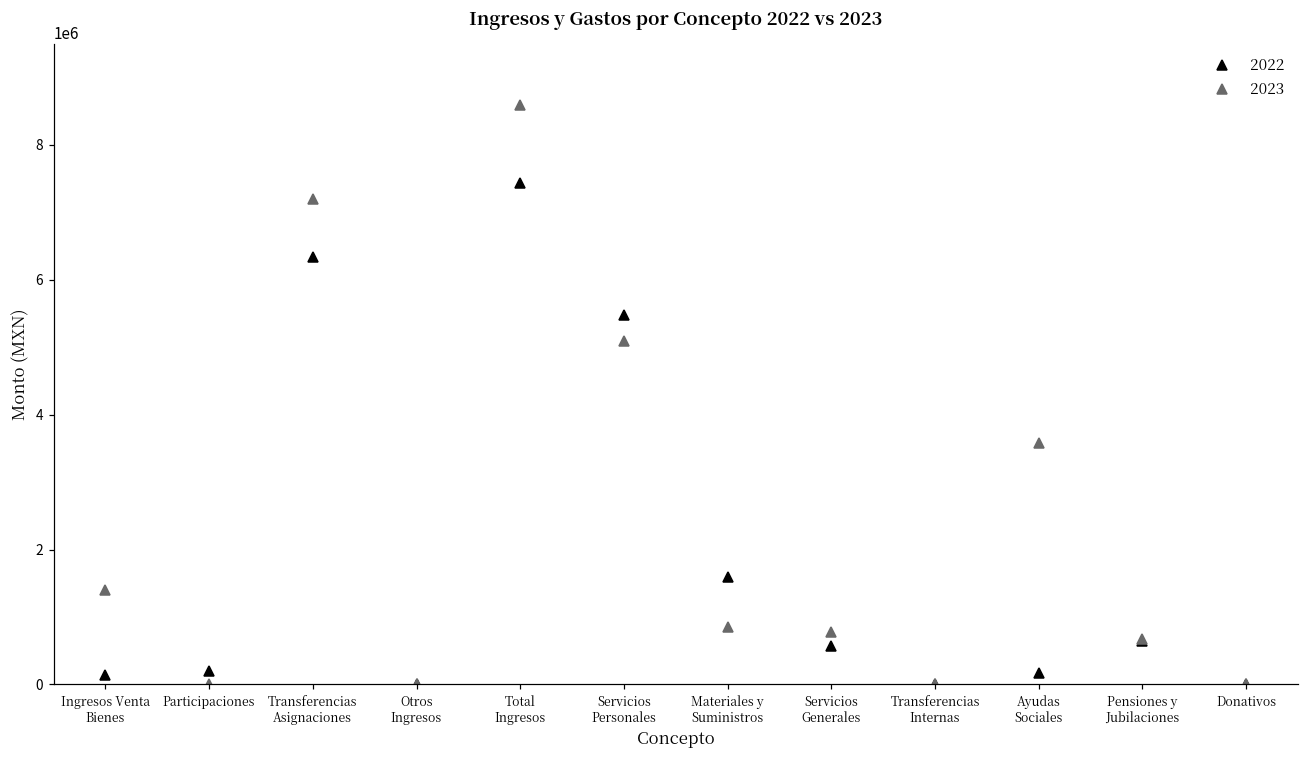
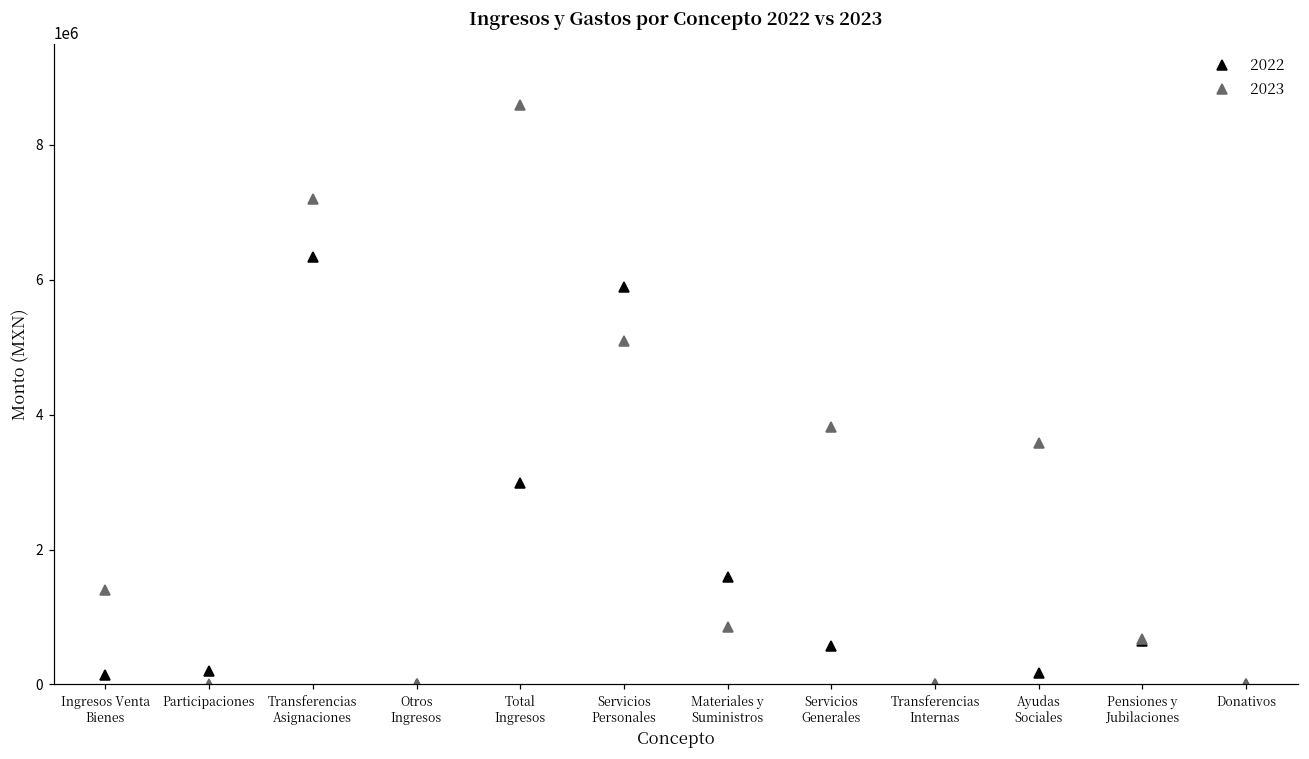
  {
    "2022": {
      "Ingresos Venta Bienes": 100000,
      "Participaciones": 200000,
      "Transferencias Asignaciones": 6300000,
-     "Total Ingresos": 7400000,
-     "Servicios Personales": 5500000,
+     "Total Ingresos": 3000000,
+     "Servicios Personales": 5900000,
      "Materiales y Suministros": 1600000,
      "Servicios Generales": 600000,
      "Ayudas Sociales": 200000
    },
    "2023": {
      "Ingresos Venta Bienes": 1400000,
      "Participaciones": 0,
      "Transferencias Asignaciones": 7200000,
      "Total Ingresos": 8600000,
      "Servicios Personales": 5100000,
      "Materiales y Suministros": 900000,
-     "Servicios Generales": 800000,
+     "Servicios Generales": 3800000,
      "Ayudas Sociales": 3600000
    }
  }
